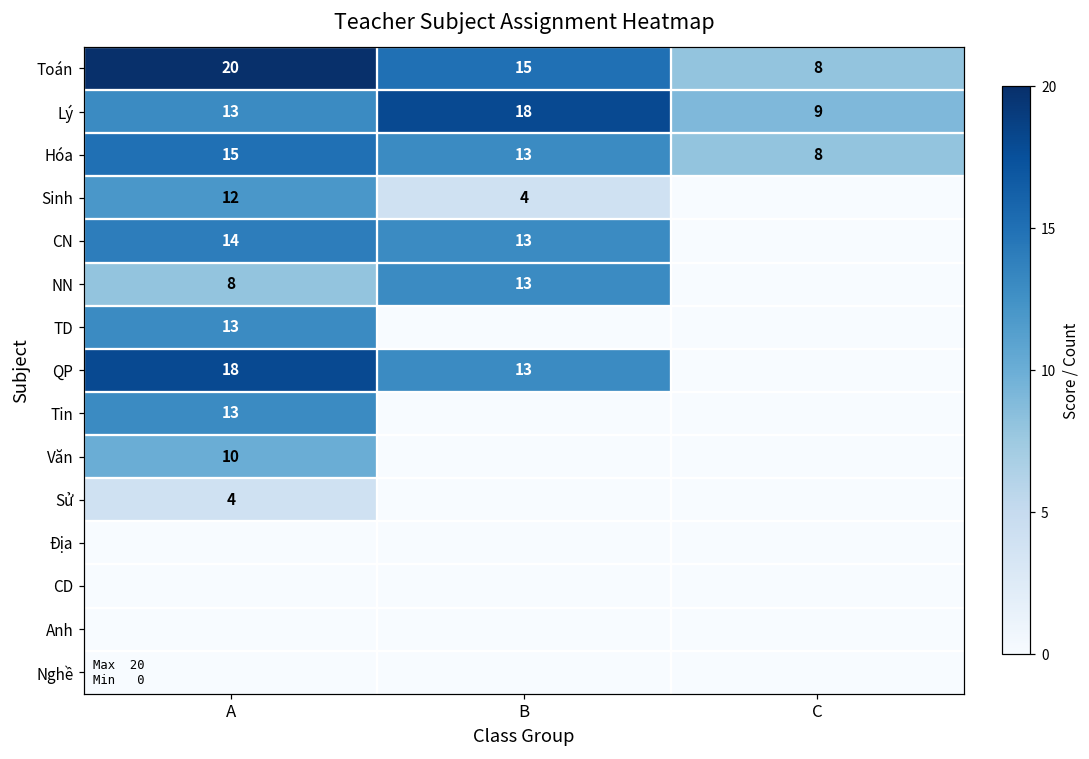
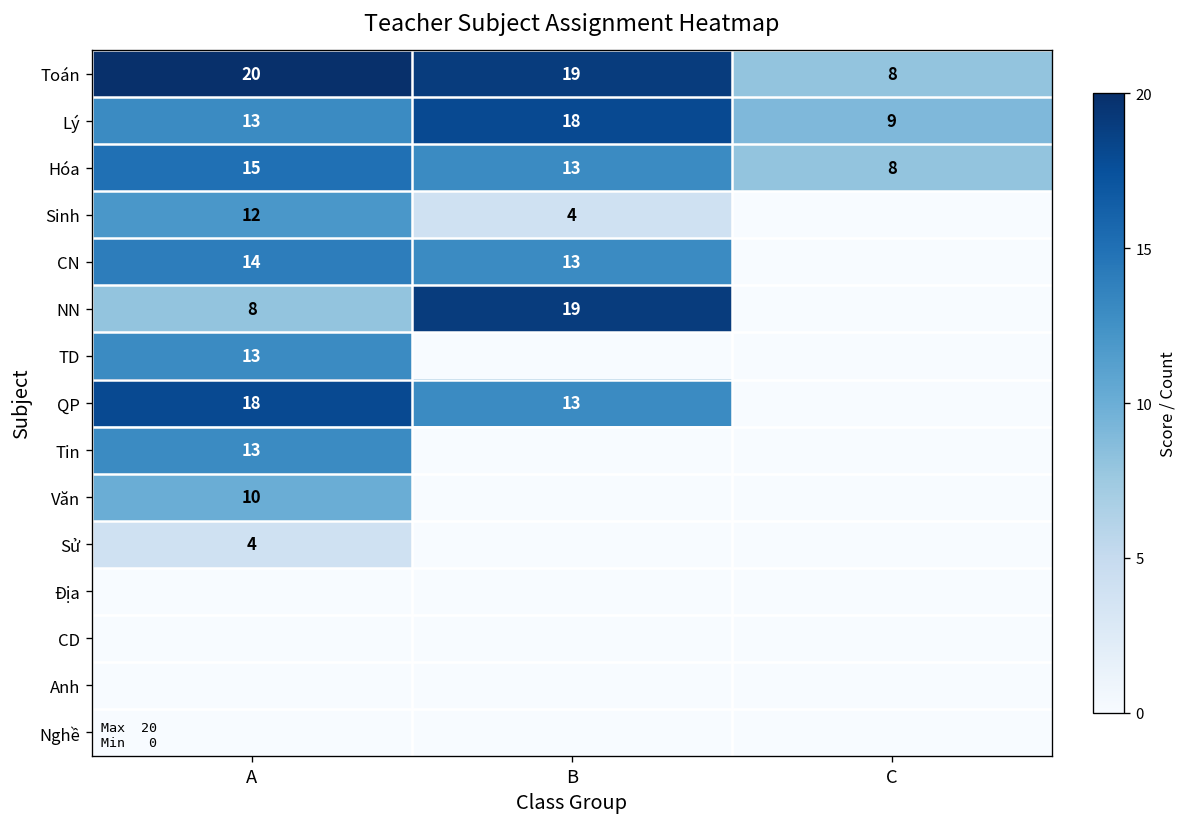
  {
    "Toán": {
      "A": 20,
-     "B": 15,
+     "B": 19,
      "C": 8
    },
    "Lý": {
      "A": 13,
      "B": 18,
      "C": 9
    },
    "Hóa": {
      "A": 15,
      "B": 13,
      "C": 8
    },
    "Sinh": {
      "A": 12,
      "B": 4
    },
    "CN": {
      "A": 14,
      "B": 13
    },
    "NN": {
      "A": 8,
-     "B": 13
+     "B": 19
    },
    "TD": {
      "A": 13
    },
    "QP": {
      "A": 18,
      "B": 13
    },
    "Tin": {
      "A": 13
    },
    "Văn": {
      "A": 10
    },
    "Sử": {
      "A": 4
    }
  }
